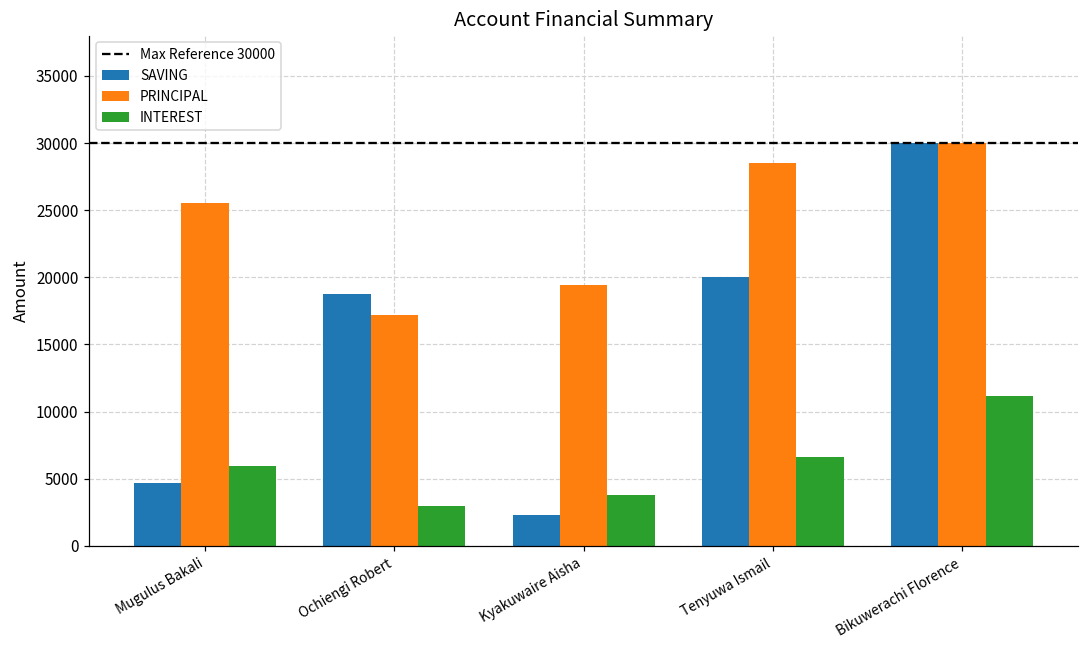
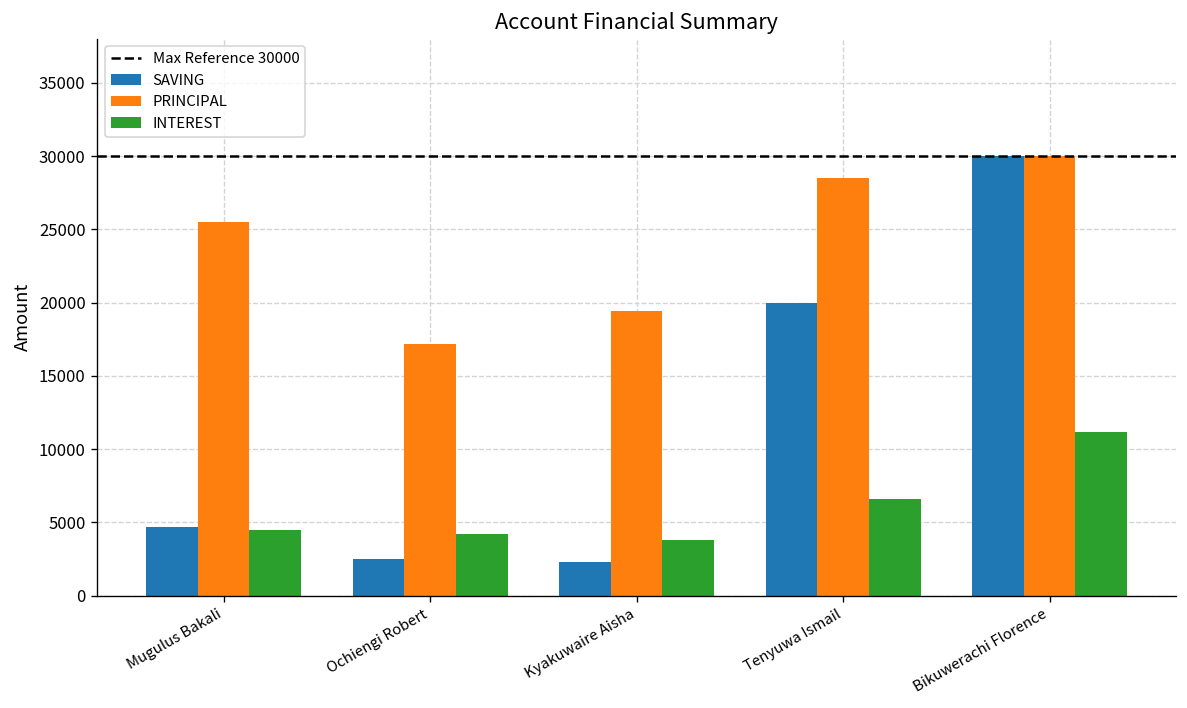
  {
    "SAVING": {
      "Mugulus Bakali": 4600,
-     "Ochiengi Robert": 18800,
+     "Ochiengi Robert": 2500,
      "Kyakuwaire Aisha": 2300,
      "Tenyuwa Ismail": 20000,
      "Bikuwerachi Florence": 30000
    },
    "PRINCIPAL": {
      "Mugulus Bakali": 25500,
      "Ochiengi Robert": 17200,
      "Kyakuwaire Aisha": 19400,
      "Tenyuwa Ismail": 28500,
      "Bikuwerachi Florence": 30000
    },
    "INTEREST": {
-     "Mugulus Bakali": 6000,
-     "Ochiengi Robert": 2900,
+     "Mugulus Bakali": 4500,
+     "Ochiengi Robert": 4200,
      "Kyakuwaire Aisha": 3800,
      "Tenyuwa Ismail": 6600,
      "Bikuwerachi Florence": 11100
    }
  }
